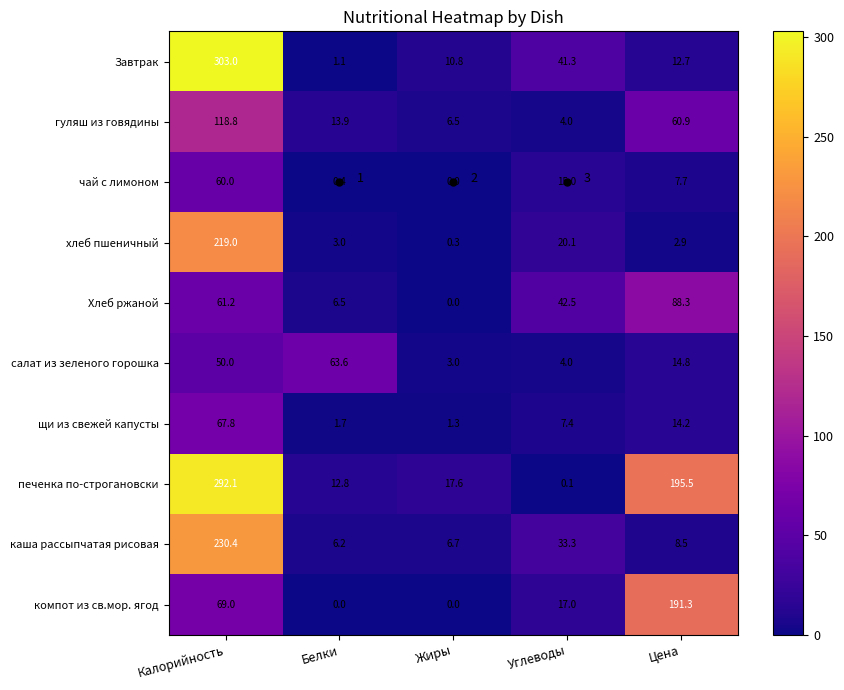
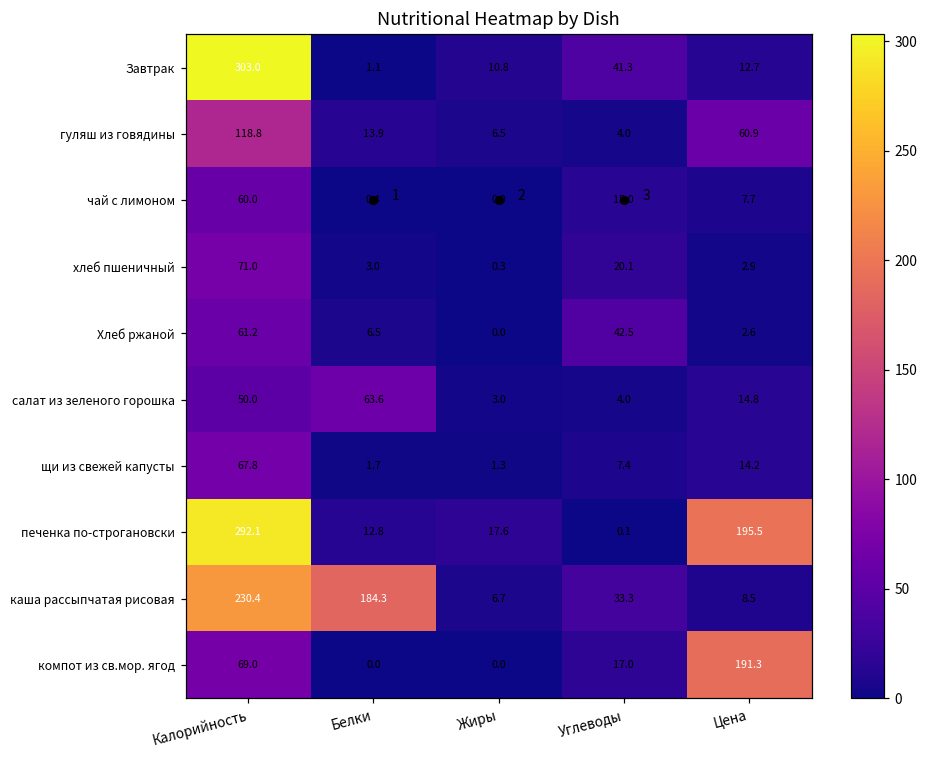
  {
    "Завтрак": {
      "Калорийность": 303.0,
      "Белки": 1.1,
      "Жиры": 10.8,
      "Углеводы": 41.3,
      "Цена": 12.7
    },
    "гуляш из говядины": {
      "Калорийность": 118.8,
      "Белки": 13.9,
      "Жиры": 6.5,
      "Углеводы": 4.0,
      "Цена": 60.9
    },
    "чай с лимоном": {
      "Калорийность": 60.0,
      "Белки": 1,
      "Жиры": 2,
      "Углеводы": 3,
      "Цена": 7.7
    },
    "хлеб пшеничный": {
-     "Калорийность": 219.0,
+     "Калорийность": 71.0,
      "Белки": 3.0,
      "Жиры": 0.3,
      "Углеводы": 20.1,
      "Цена": 2.9
    },
    "Хлеб ржаной": {
      "Калорийность": 61.2,
      "Белки": 6.5,
      "Жиры": 0.0,
      "Углеводы": 42.5,
-     "Цена": 88.3
+     "Цена": 2.6
    },
    "салат из зеленого горошка": {
      "Калорийность": 50.0,
      "Белки": 63.6,
      "Жиры": 3.0,
      "Углеводы": 4.0,
      "Цена": 14.8
    },
    "щи из свежей капусты": {
      "Калорийность": 67.8,
      "Белки": 1.7,
      "Жиры": 1.3,
      "Углеводы": 7.4,
      "Цена": 14.2
    },
    "печенка по-строгановски": {
      "Калорийность": 292.1,
      "Белки": 12.8,
      "Жиры": 17.6,
      "Углеводы": 0.1,
      "Цена": 195.5
    },
    "каша рассыпчатая рисовая": {
      "Калорийность": 230.4,
-     "Белки": 6.2,
+     "Белки": 184.3,
      "Жиры": 6.7,
      "Углеводы": 33.3,
      "Цена": 8.5
    },
    "компот из св.мор. ягод": {
      "Калорийность": 69.0,
      "Белки": 0.0,
      "Жиры": 0.0,
      "Углеводы": 17.0,
      "Цена": 191.3
    }
  }
